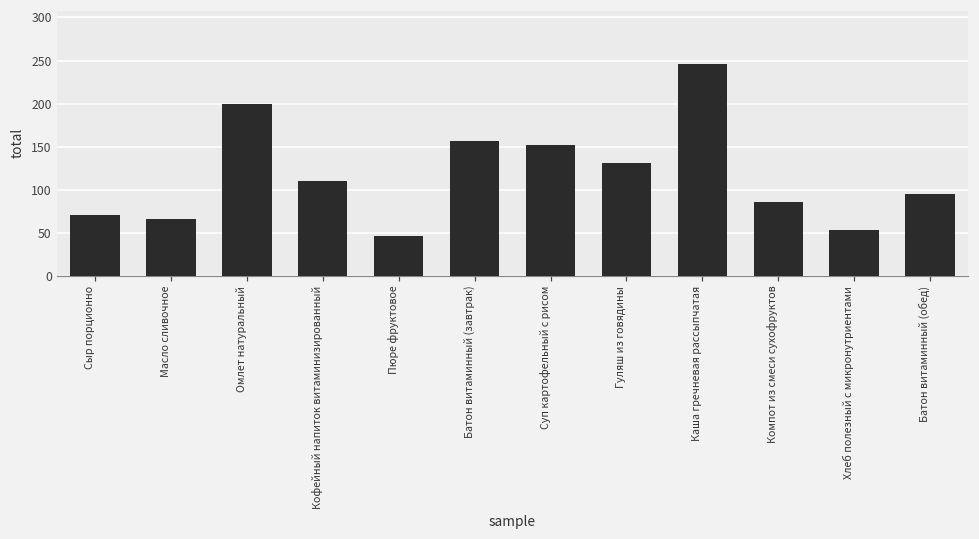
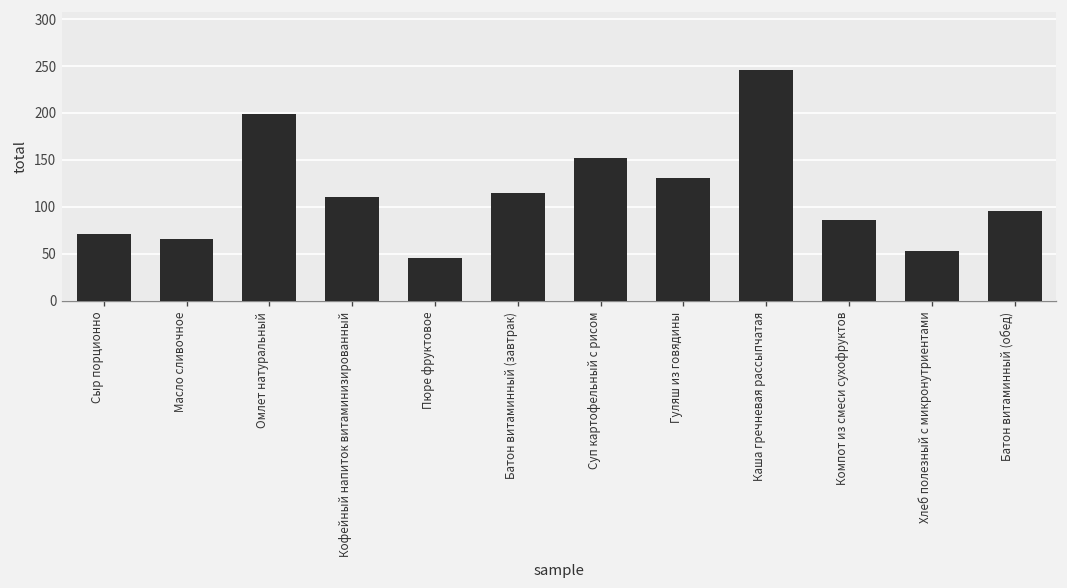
  {
    "Сыр порционно": 70,
    "Масло сливочное": 70,
    "Омлет натуральный": 200,
    "Кофейный напиток витаминизированный": 110,
    "Пюре фруктовое": 50,
-   "Батон витаминный (завтрак)": 160,
+   "Батон витаминный (завтрак)": 120,
    "Суп картофельный с рисом": 150,
    "Гуляш из говядины": 130,
    "Каша гречневая рассыпчатая": 250,
    "Компот из смеси сухофруктов": 90,
    "Хлеб полезный с микронутриентами": 50,
    "Батон витаминный (обед)": 100
  }
